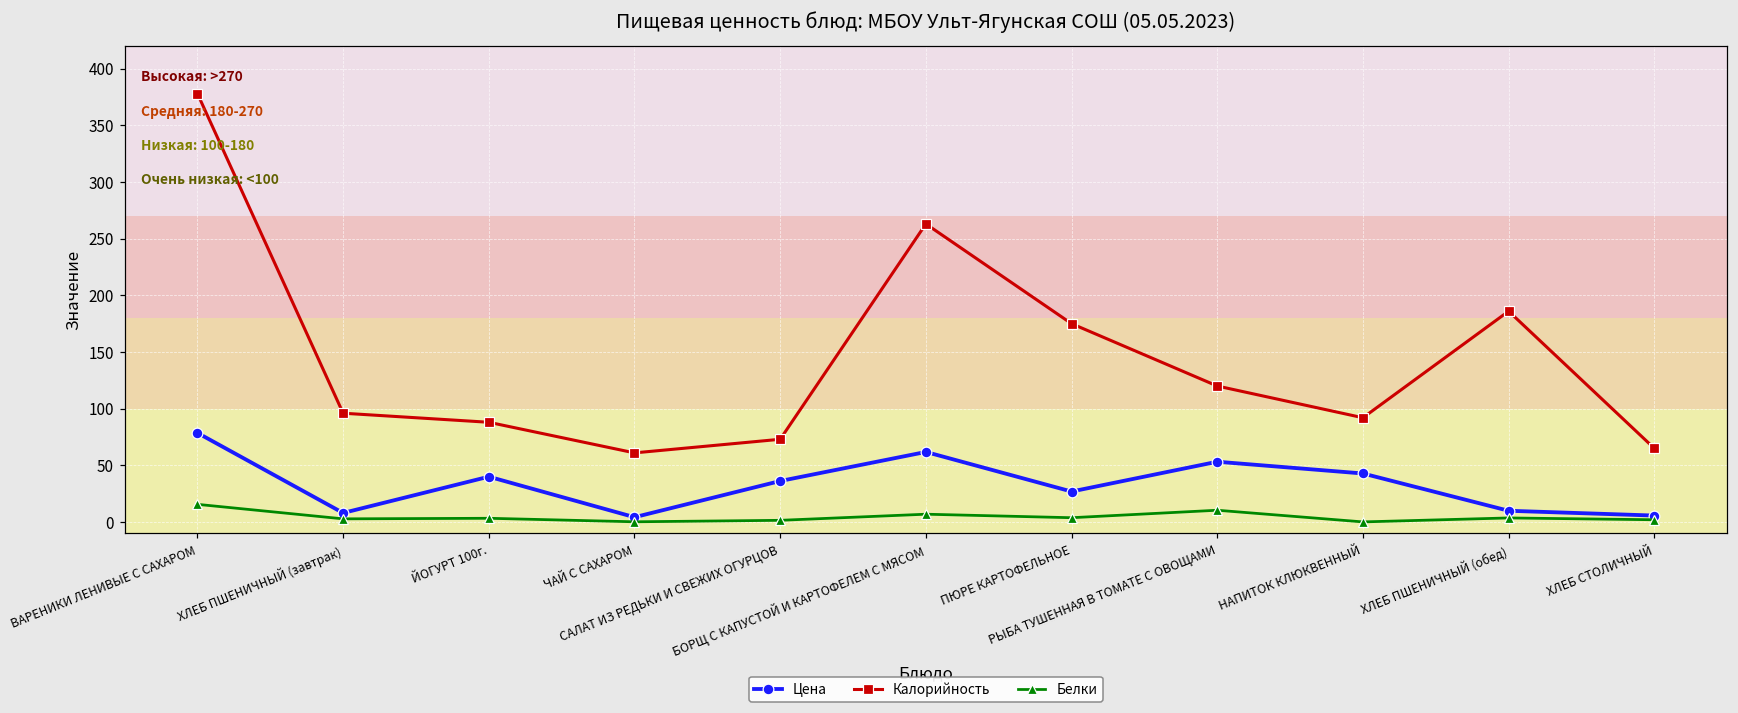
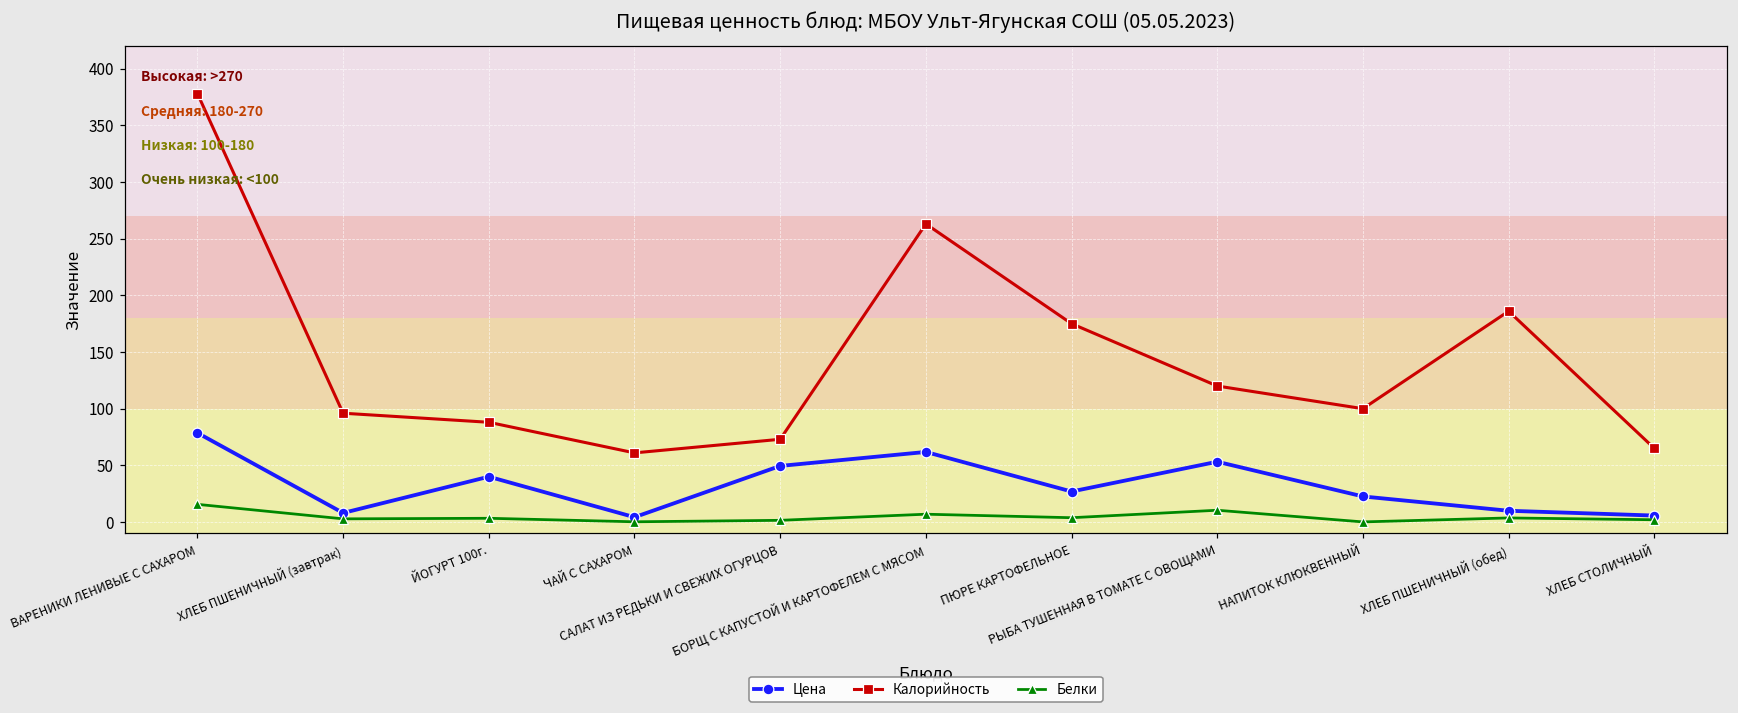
  {
    "Цена": {
      "ВАРЕНИКИ ЛЕНИВЫЕ С САХАРОМ": 79,
      "ХЛЕБ ПШЕНИЧНЫЙ (завтрак)": 8,
      "ЙОГУРТ 100г.": 40,
      "ЧАЙ С САХАРОМ": 4,
-     "САЛАТ ИЗ РЕДЬКИ И СВЕЖИХ ОГУРЦОВ": 36,
+     "САЛАТ ИЗ РЕДЬКИ И СВЕЖИХ ОГУРЦОВ": 49,
      "БОРЩ С КАПУСТОЙ И КАРТОФЕЛЕМ С МЯСОМ": 62,
      "ПЮРЕ КАРТОФЕЛЬНОЕ": 27,
      "РЫБА ТУШЕННАЯ В ТОМАТЕ С ОВОЩАМИ": 53,
-     "НАПИТОК КЛЮКВЕННЫЙ": 43,
+     "НАПИТОК КЛЮКВЕННЫЙ": 23,
      "ХЛЕБ ПШЕНИЧНЫЙ (обед)": 10,
      "ХЛЕБ СТОЛИЧНЫЙ": 6
    },
    "Калорийность": {
      "ХЛЕБ ПШЕНИЧНЫЙ (завтрак)": 96,
      "ЙОГУРТ 100г.": 88,
      "ЧАЙ С САХАРОМ": 61,
      "САЛАТ ИЗ РЕДЬКИ И СВЕЖИХ ОГУРЦОВ": 73,
      "БОРЩ С КАПУСТОЙ И КАРТОФЕЛЕМ С МЯСОМ": 263,
      "ПЮРЕ КАРТОФЕЛЬНОЕ": 175,
      "РЫБА ТУШЕННАЯ В ТОМАТЕ С ОВОЩАМИ": 120,
-     "НАПИТОК КЛЮКВЕННЫЙ": 92,
+     "НАПИТОК КЛЮКВЕННЫЙ": 100,
      "ХЛЕБ ПШЕНИЧНЫЙ (обед)": 186,
      "ХЛЕБ СТОЛИЧНЫЙ": 65
    },
    "Белки": {
      "ВАРЕНИКИ ЛЕНИВЫЕ С САХАРОМ": 16,
      "ХЛЕБ ПШЕНИЧНЫЙ (завтрак)": 3,
      "ЙОГУРТ 100г.": 3,
      "ЧАЙ С САХАРОМ": 0,
      "САЛАТ ИЗ РЕДЬКИ И СВЕЖИХ ОГУРЦОВ": 2,
      "БОРЩ С КАПУСТОЙ И КАРТОФЕЛЕМ С МЯСОМ": 7,
      "ПЮРЕ КАРТОФЕЛЬНОЕ": 4,
      "РЫБА ТУШЕННАЯ В ТОМАТЕ С ОВОЩАМИ": 10,
      "НАПИТОК КЛЮКВЕННЫЙ": 0,
      "ХЛЕБ ПШЕНИЧНЫЙ (обед)": 4,
      "ХЛЕБ СТОЛИЧНЫЙ": 2
    }
  }
